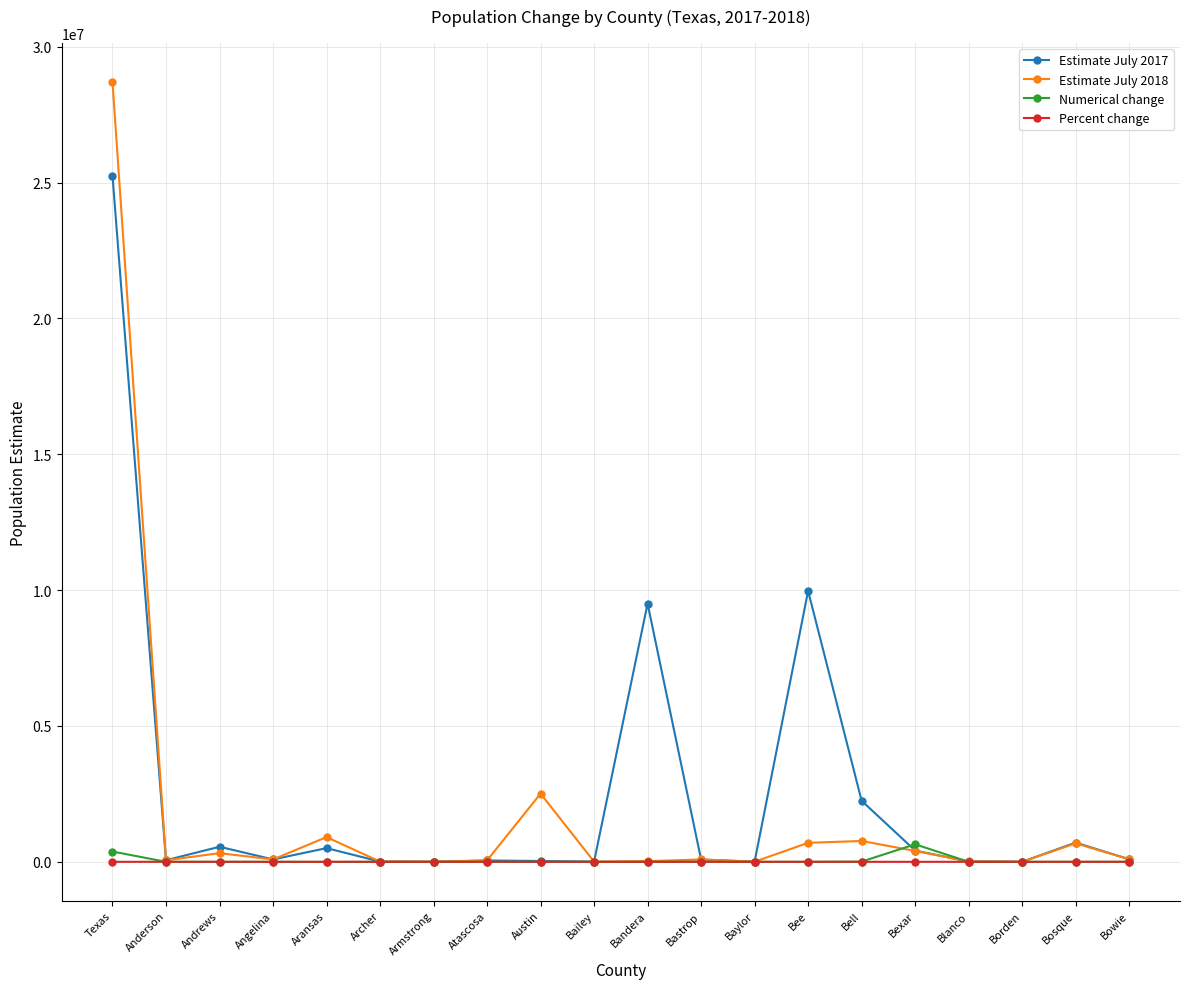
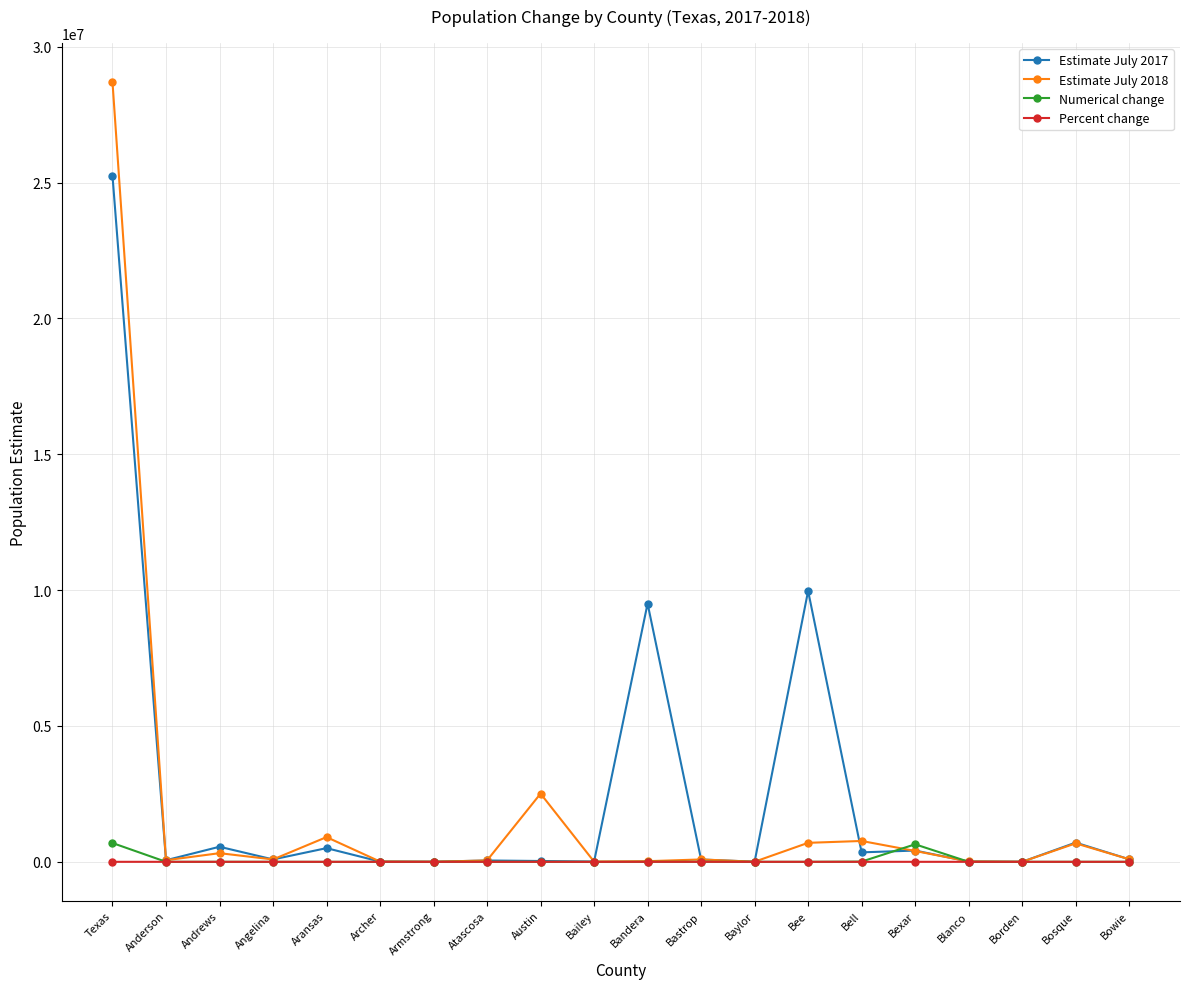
  {
    "Estimate July 2017": {
      "Texas": 25300000,
      "Andrews": 600000,
      "Aransas": 500000,
      "Bandera": 9500000,
      "Bee": 10000000,
-     "Bell": 2200000
+     "Bell": 300000
    },
    "Estimate July 2018": {
      "Texas": 28700000,
      "Andrews": 300000,
      "Aransas": 900000,
      "Austin": 2500000,
      "Bee": 700000,
      "Bell": 800000
    },
    "Numerical change": {
-     "Texas": 400000,
+     "Texas": 700000,
      "Bexar": 600000
    },
    "Percent change": {
      "Texas": 0,
      "Bexar": 0
    }
  }
